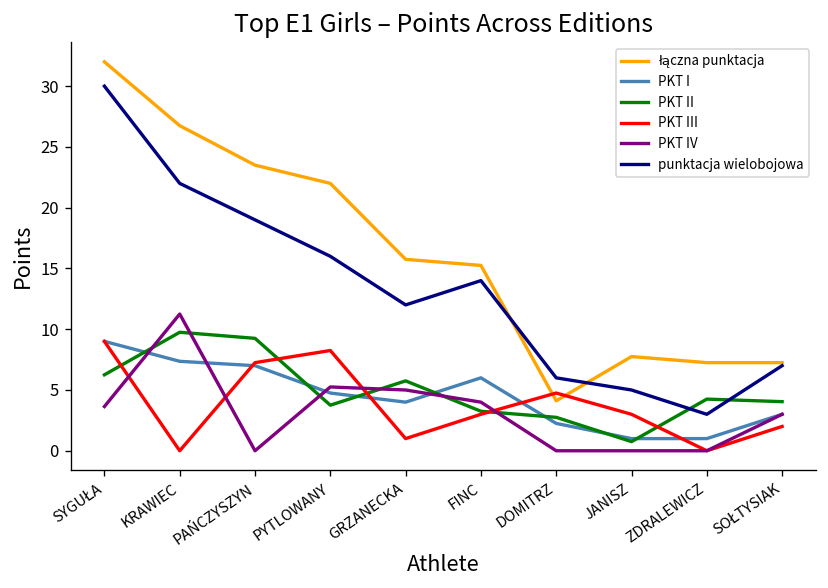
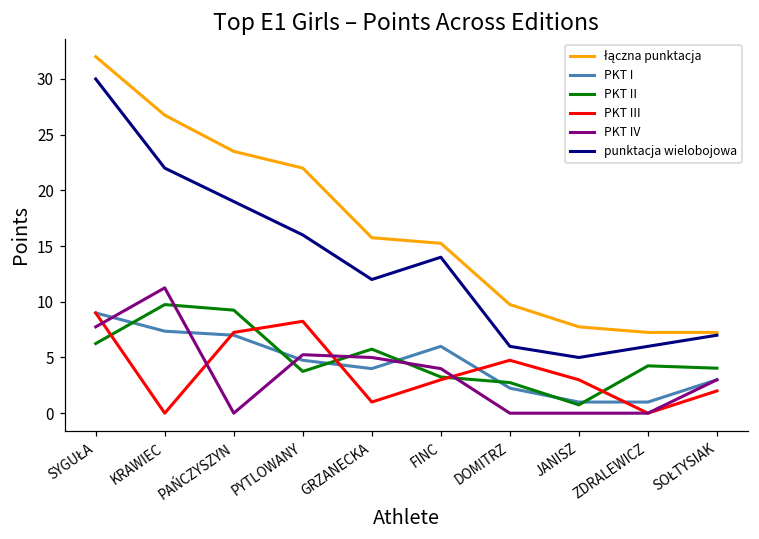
  {
    "łączna punktacja": {
      "SYGUŁA": 32.0,
      "KRAWIEC": 26.8,
      "PAŃCZYSZYN": 23.5,
      "PYTLOWANY": 22.0,
      "GRZANECKA": 15.8,
      "FINC": 15.3,
-     "DOMITRZ": 4.1,
+     "DOMITRZ": 9.8,
      "JANISZ": 7.8,
      "ZDRALEWICZ": 7.3
    },
    "PKT I": {
      "KRAWIEC": 7.4,
      "PYTLOWANY": 4.8,
      "GRZANECKA": 4.0,
      "FINC": 6.0,
      "DOMITRZ": 2.3,
      "ZDRALEWICZ": 1.0
    },
    "PKT II": {
      "SYGUŁA": 6.3,
      "KRAWIEC": 9.8,
      "PAŃCZYSZYN": 9.3,
      "PYTLOWANY": 3.8,
      "GRZANECKA": 5.8,
      "DOMITRZ": 2.8,
      "ZDRALEWICZ": 4.3,
      "SOŁTYSIAK": 4.0
    },
    "PKT III": {
      "KRAWIEC": 0.0,
      "PYTLOWANY": 8.3,
      "GRZANECKA": 1.0,
      "DOMITRZ": 4.8,
      "JANISZ": 3.0,
      "SOŁTYSIAK": 2.0
    },
    "PKT IV": {
-     "SYGUŁA": 3.6,
+     "SYGUŁA": 7.8,
      "KRAWIEC": 11.3,
      "PAŃCZYSZYN": 0.0,
      "PYTLOWANY": 5.3,
      "GRZANECKA": 5.0,
      "FINC": 4.0,
      "DOMITRZ": 0.0,
      "JANISZ": 0.0
    },
    "punktacja wielobojowa": {
      "SYGUŁA": 30,
      "KRAWIEC": 22,
      "PAŃCZYSZYN": 19,
      "PYTLOWANY": 16,
      "GRZANECKA": 12,
      "FINC": 14,
      "DOMITRZ": 6,
      "JANISZ": 5,
-     "ZDRALEWICZ": 3
+     "ZDRALEWICZ": 6
    }
  }
